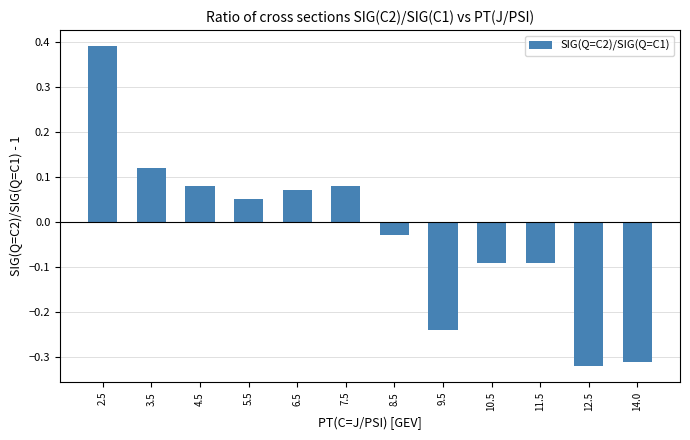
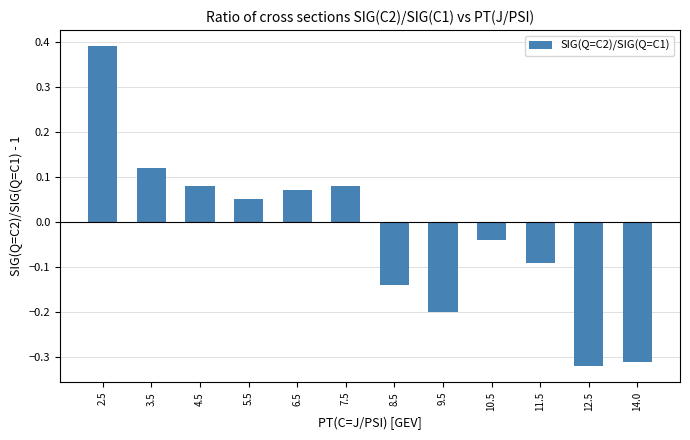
  {
    "2.5": 0.39,
    "3.5": 0.12,
    "4.5": 0.08,
    "5.5": 0.05,
    "6.5": 0.07,
    "7.5": 0.08,
-   "8.5": -0.03,
-   "9.5": -0.24,
-   "10.5": -0.09,
+   "8.5": -0.14,
+   "9.5": -0.20,
+   "10.5": -0.04,
    "11.5": -0.09,
    "12.5": -0.32,
    "14.0": -0.31
  }
